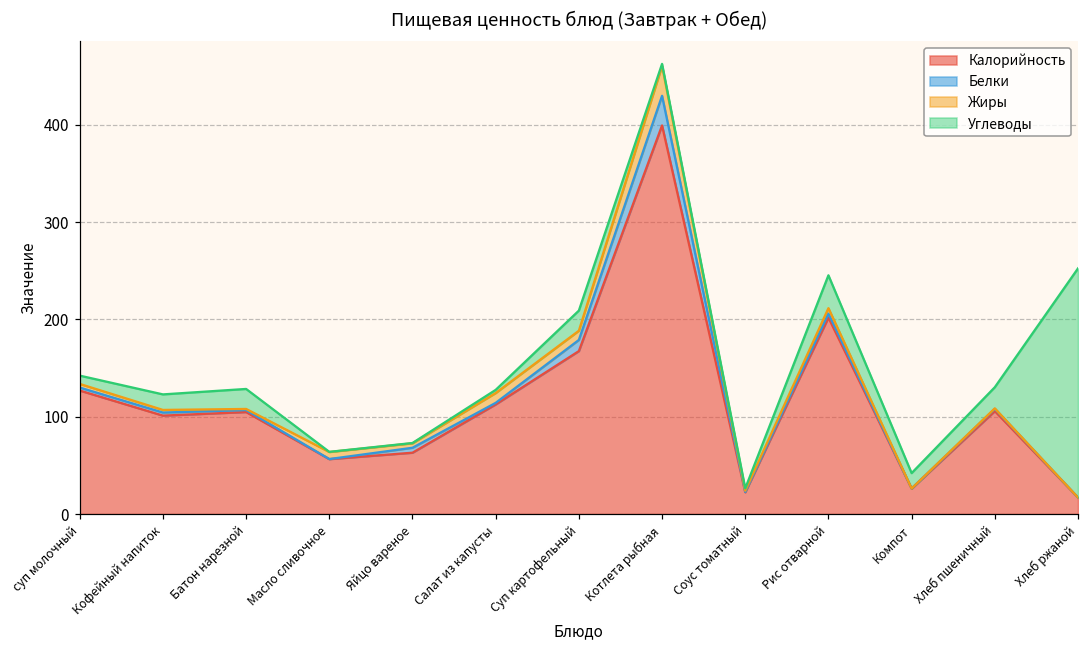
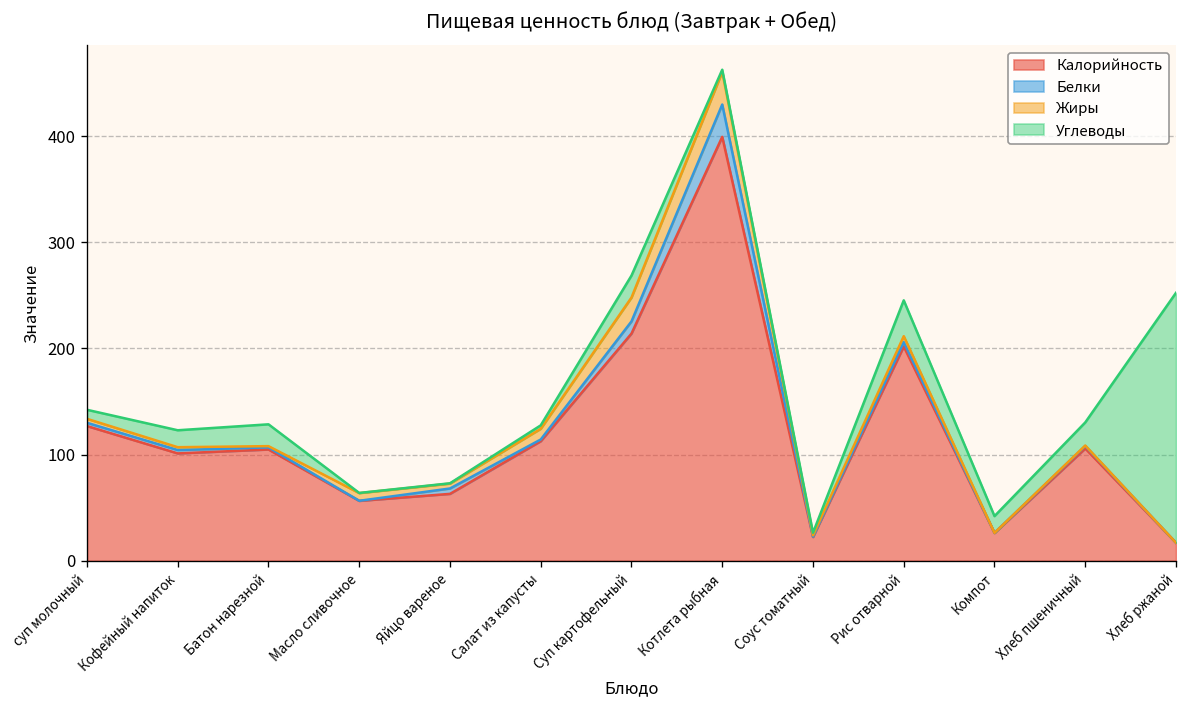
  {
    "Калорийность": {
      "суп молочный": 130,
      "Кофейный напиток": 100,
      "Яйцо вареное": 60,
-     "Суп картофельный": 170,
+     "Суп картофельный": 210,
      "Котлета рыбная": 400,
      "Рис отварной": 200
    },
    "Белки": {
      "суп молочный": 0,
      "Яйцо вареное": 10,
      "Суп картофельный": 10,
      "Котлета рыбная": 30,
      "Рис отварной": 0
    },
    "Жиры": {
      "суп молочный": 0,
      "Салат из капусты": 10,
-     "Суп картофельный": 10,
+     "Суп картофельный": 20,
      "Рис отварной": 10
    },
    "Углеводы": {
      "суп молочный": 10,
      "Кофейный напиток": 20,
      "Батон нарезной": 20,
      "Салат из капусты": 0,
      "Суп картофельный": 20,
      "Рис отварной": 30,
      "Компот": 20,
      "Хлеб пшеничный": 20,
      "Хлеб ржаной": 240
    }
  }
